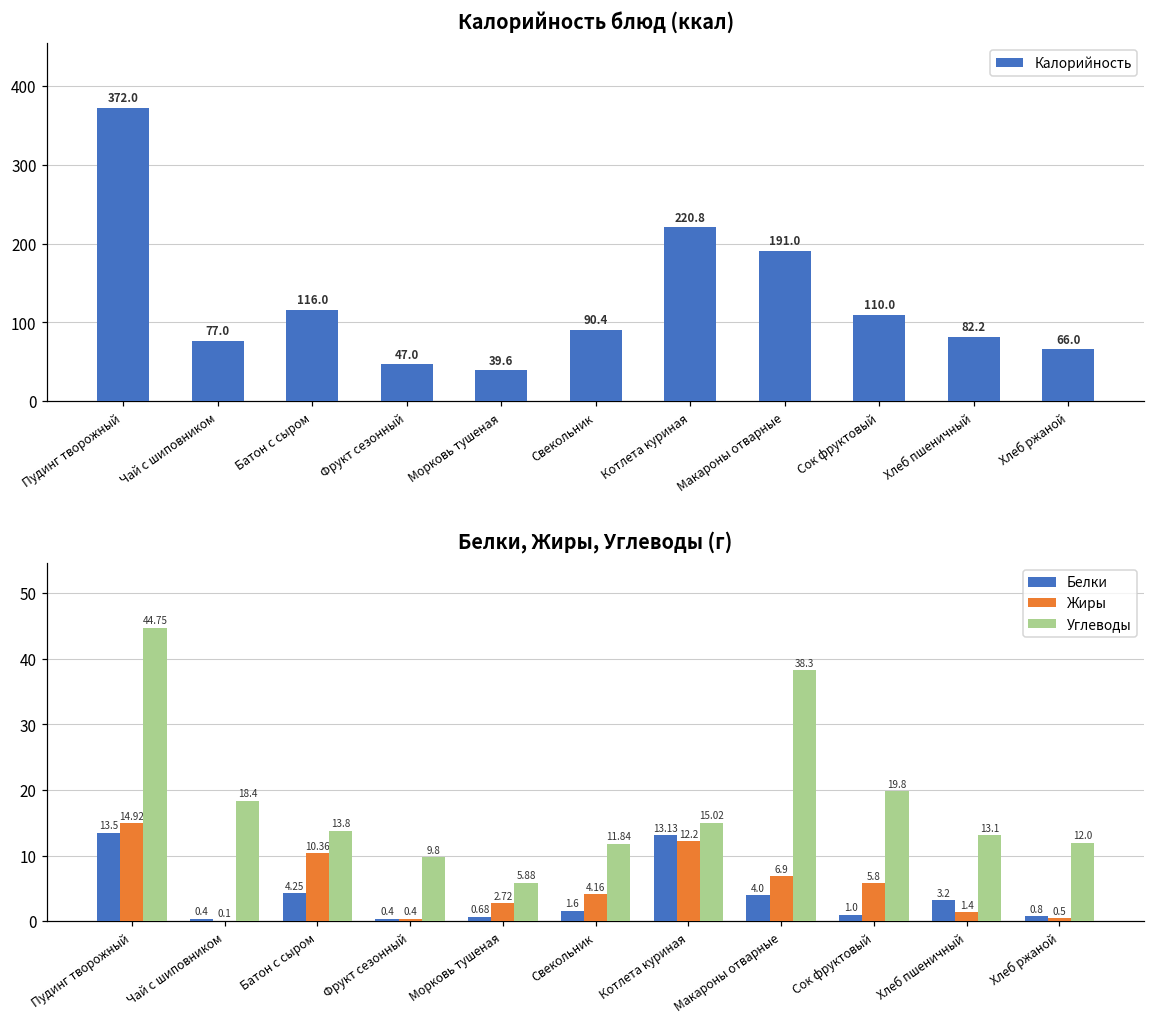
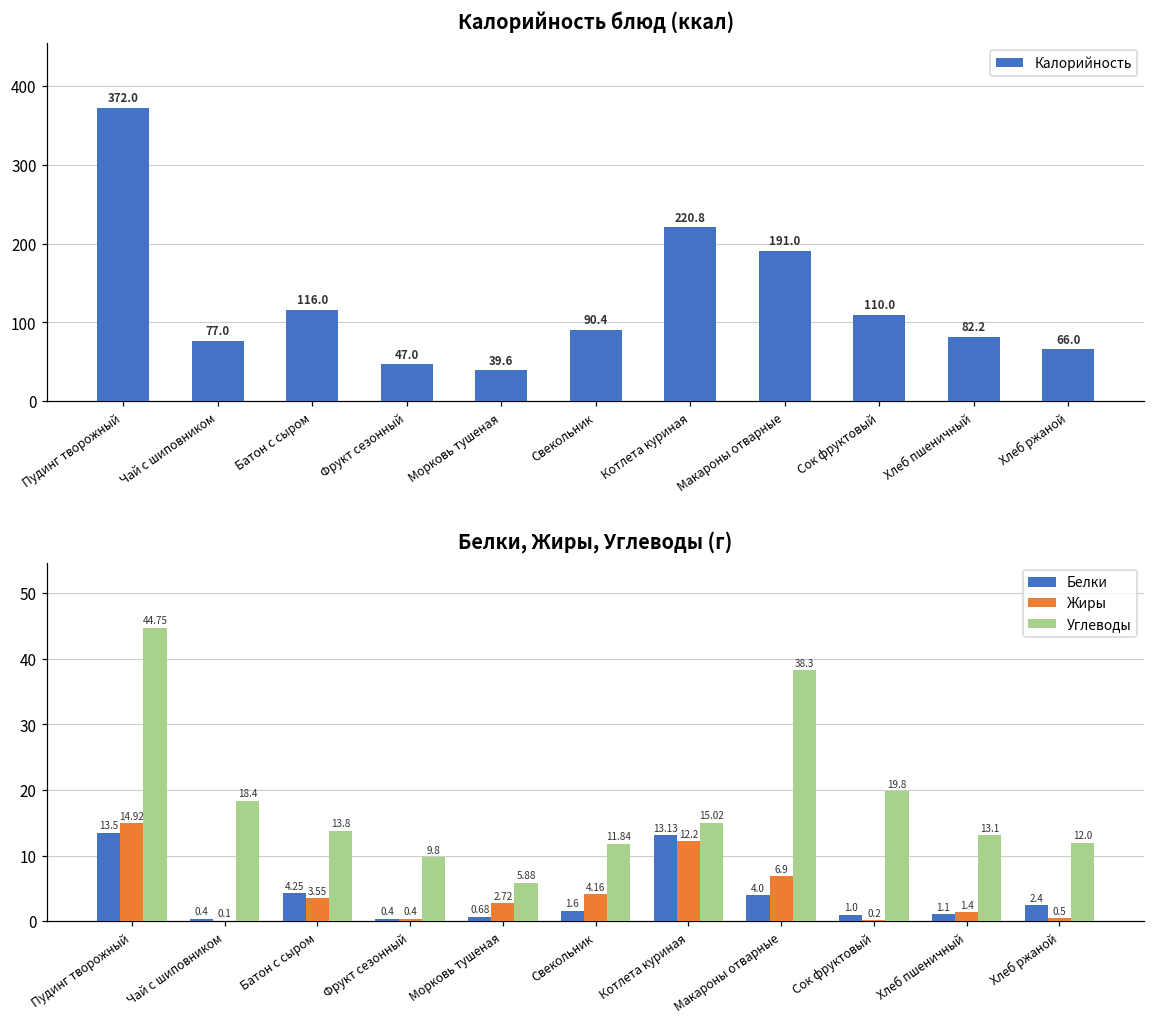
  {
    "Калорийность блюд (ккал)": {
      "Пудинг творожный": 372.0,
      "Чай с шиповником": 77.0,
      "Батон с сыром": 116.0,
      "Фрукт сезонный": 47.0,
      "Морковь тушеная": 39.6,
      "Свекольник": 90.4,
      "Котлета куриная": 220.8,
      "Макароны отварные": 191.0,
      "Сок фруктовый": 110.0,
      "Хлеб пшеничный": 82.2,
      "Хлеб ржаной": 66.0
    },
    "Белки, Жиры, Углеводы (г)": {
      "Белки": {
        "Пудинг творожный": 13.5,
        "Чай с шиповником": 0.4,
        "Батон с сыром": 4.25,
        "Фрукт сезонный": 0.4,
        "Морковь тушеная": 0.68,
        "Свекольник": 1.6,
        "Котлета куриная": 13.13,
        "Макароны отварные": 4.0,
        "Сок фруктовый": 1.0,
-       "Хлеб пшеничный": 3.2,
-       "Хлеб ржаной": 0.8
+       "Хлеб пшеничный": 1.1,
+       "Хлеб ржаной": 2.4
      },
      "Жиры": {
        "Пудинг творожный": 14.92,
        "Чай с шиповником": 0.1,
-       "Батон с сыром": 10.36,
+       "Батон с сыром": 3.55,
        "Фрукт сезонный": 0.4,
        "Морковь тушеная": 2.72,
        "Свекольник": 4.16,
        "Котлета куриная": 12.2,
        "Макароны отварные": 6.9,
-       "Сок фруктовый": 5.8,
+       "Сок фруктовый": 0.2,
        "Хлеб пшеничный": 1.4,
        "Хлеб ржаной": 0.5
      },
      "Углеводы": {
        "Пудинг творожный": 44.75,
        "Чай с шиповником": 18.4,
        "Батон с сыром": 13.8,
        "Фрукт сезонный": 9.8,
        "Морковь тушеная": 5.88,
        "Свекольник": 11.84,
        "Котлета куриная": 15.02,
        "Макароны отварные": 38.3,
        "Сок фруктовый": 19.8,
        "Хлеб пшеничный": 13.1,
        "Хлеб ржаной": 12.0
      }
    }
  }
